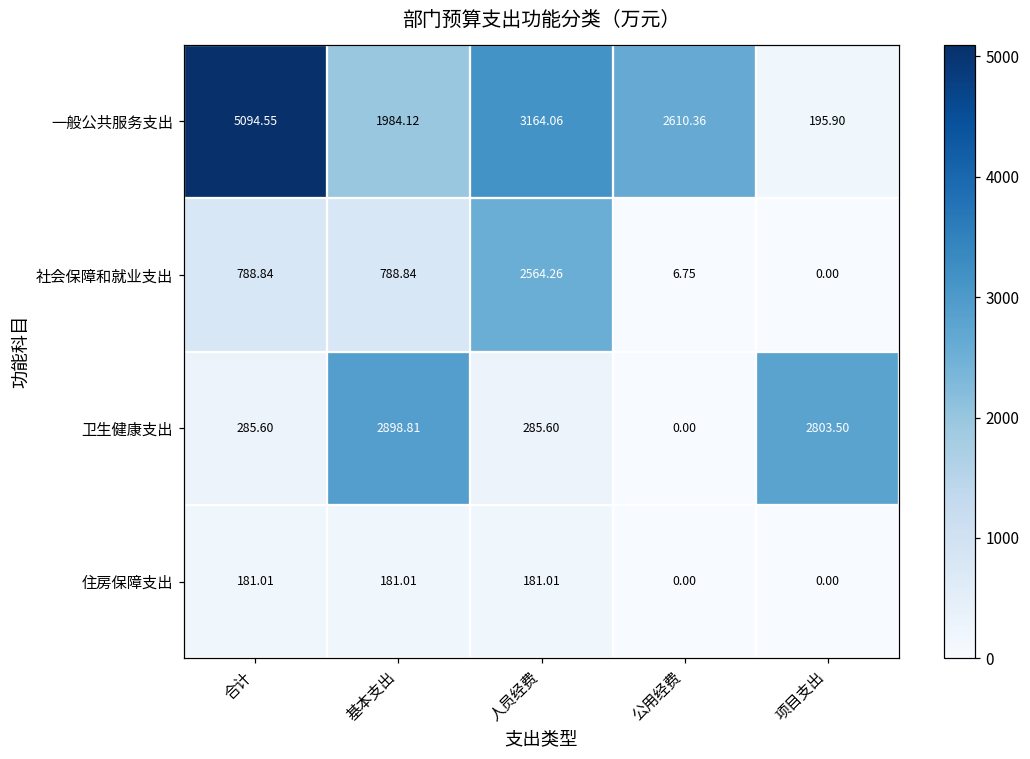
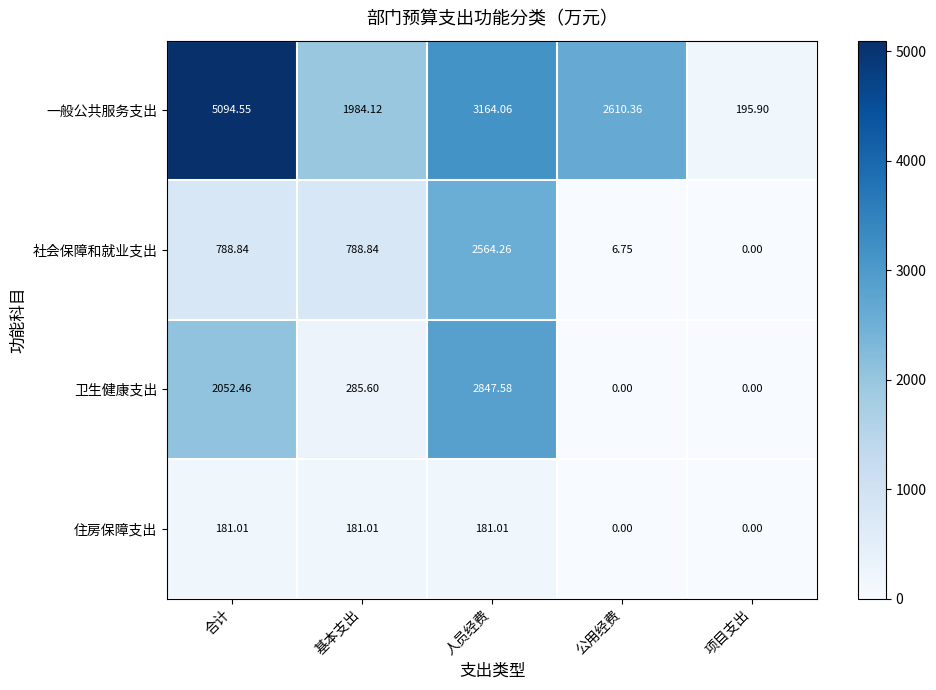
  {
    "一般公共服务支出": {
      "合计": 5094.55,
      "基本支出": 1984.12,
      "人员经费": 3164.06,
      "公用经费": 2610.36,
      "项目支出": 195.90
    },
    "社会保障和就业支出": {
      "合计": 788.84,
      "基本支出": 788.84,
      "人员经费": 2564.26,
      "公用经费": 6.75,
      "项目支出": 0.00
    },
    "卫生健康支出": {
-     "合计": 285.60,
-     "基本支出": 2898.81,
-     "人员经费": 285.60,
+     "合计": 2052.46,
+     "基本支出": 285.60,
+     "人员经费": 2847.58,
      "公用经费": 0.00,
-     "项目支出": 2803.50
+     "项目支出": 0.00
    },
    "住房保障支出": {
      "合计": 181.01,
      "基本支出": 181.01,
      "人员经费": 181.01,
      "公用经费": 0.00,
      "项目支出": 0.00
    }
  }
